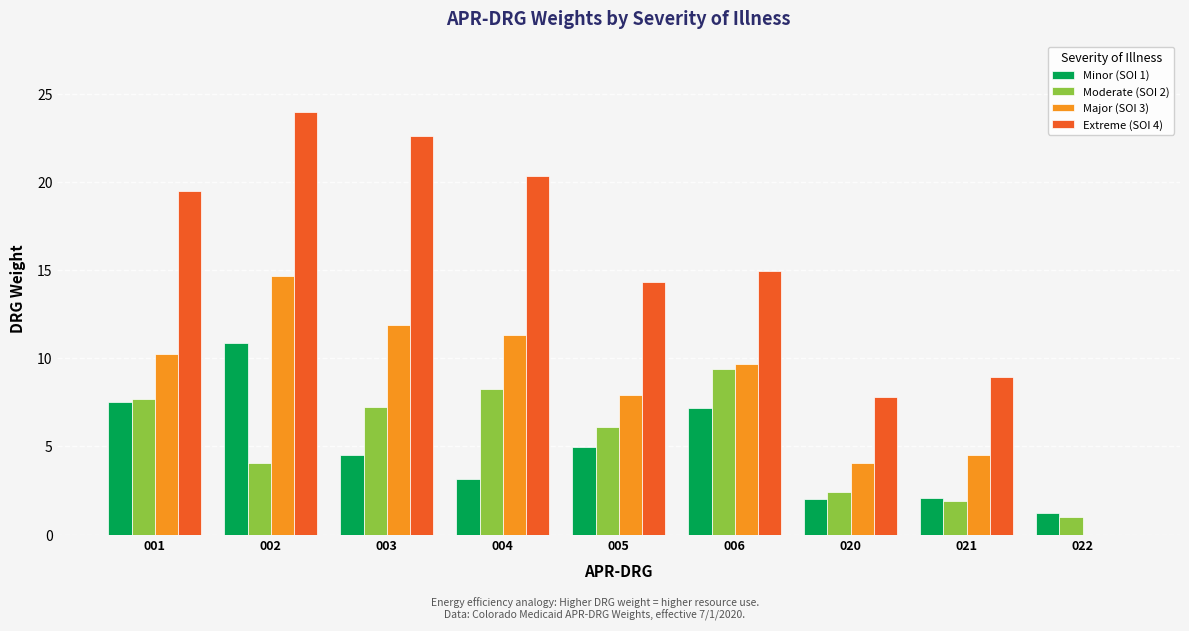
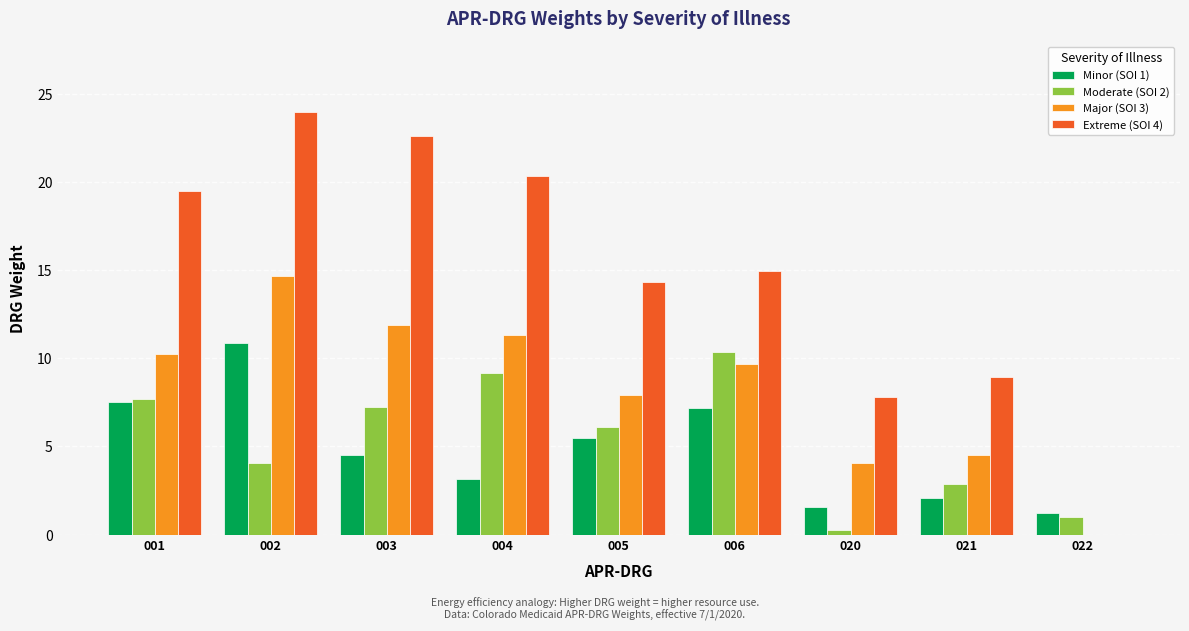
  {
    "Minor (SOI 1)": {
      "001": 7.5,
      "002": 10.9,
      "003": 4.5,
      "004": 3.2,
-     "005": 5.0,
+     "005": 5.5,
      "006": 7.2,
-     "020": 2.0,
+     "020": 1.6,
      "021": 2.1,
      "022": 1.2
    },
    "Moderate (SOI 2)": {
      "001": 7.7,
      "002": 4.0,
      "003": 7.2,
-     "004": 8.3,
+     "004": 9.2,
      "005": 6.1,
-     "006": 9.4,
-     "020": 2.4,
-     "021": 1.9,
+     "006": 10.3,
+     "020": 0.2,
+     "021": 2.9,
      "022": 1.0
    }
  }
